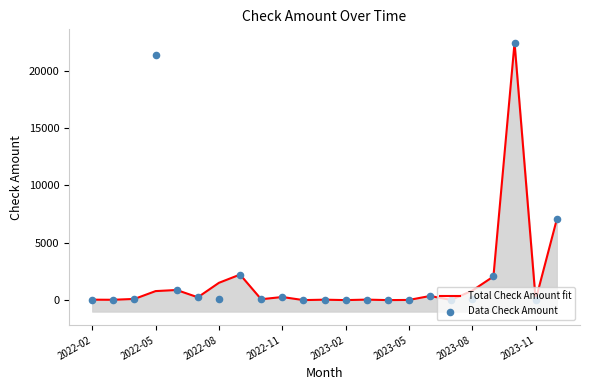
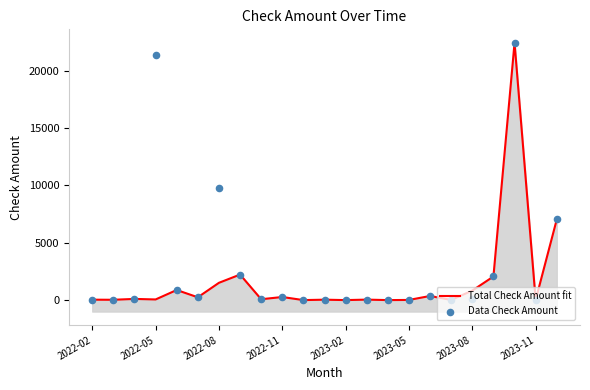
  {
    "Total Check Amount fit": {
-     "2022-05": 800,
+     "2022-05": 100,
      "2022-08": 1500
    },
    "Data Check Amount": {
-     "2022-08": 100
+     "2022-08": 9800
    }
  }
